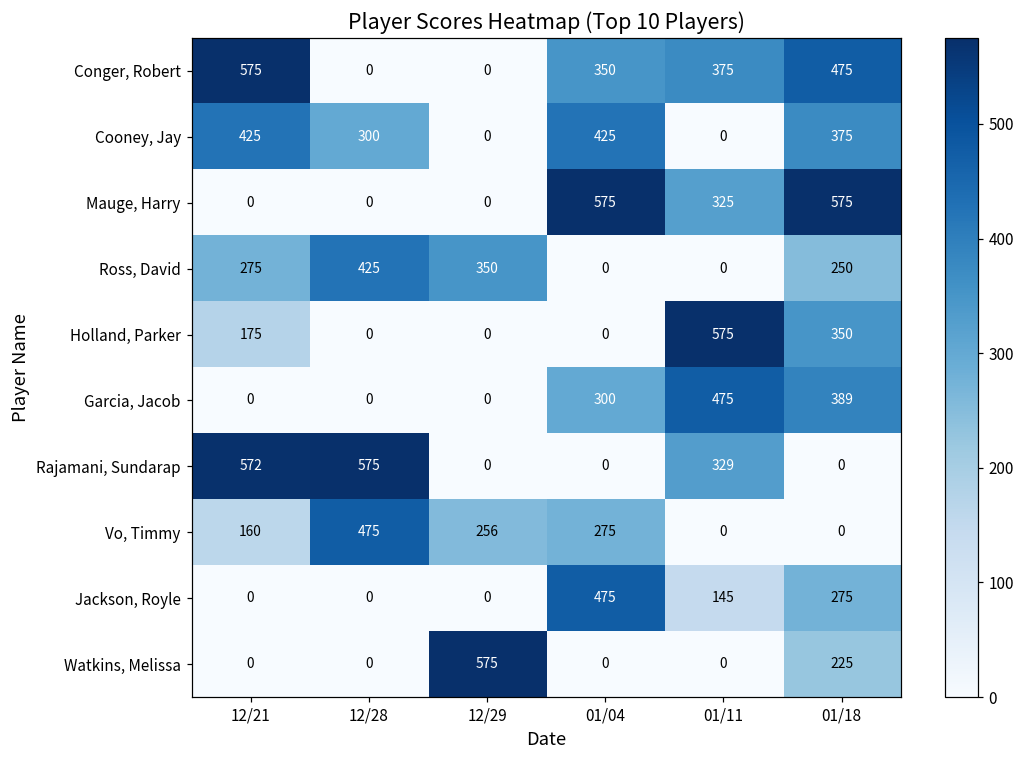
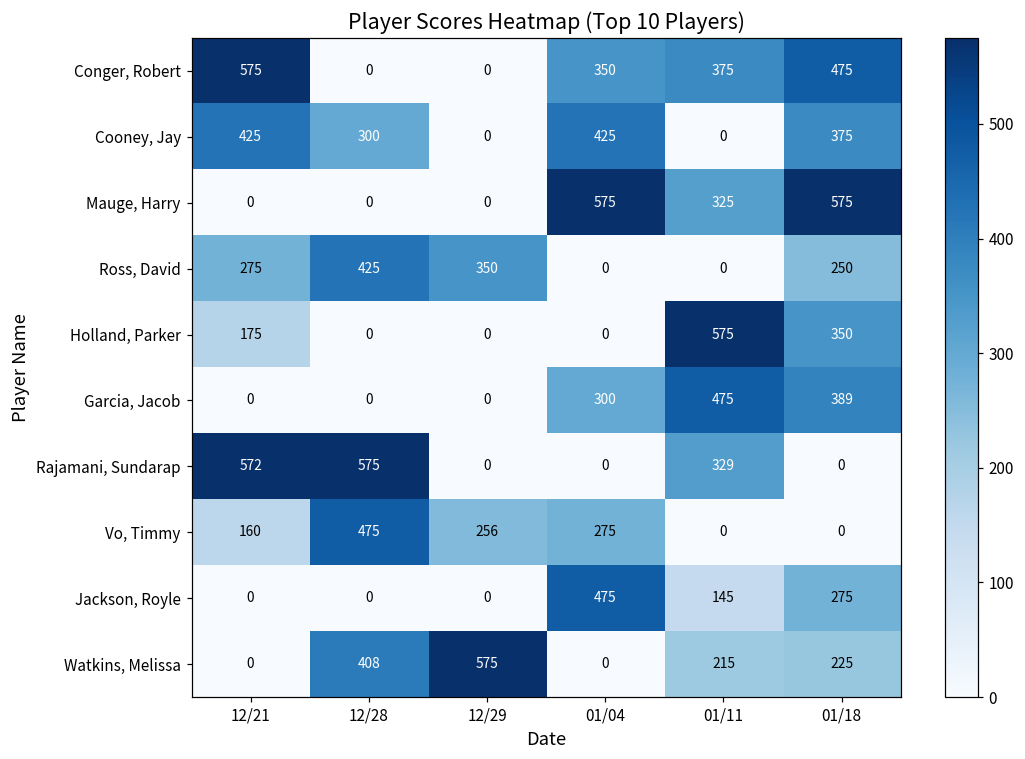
  {
    "Conger, Robert": {
      "12/21": 575,
      "12/28": 0,
      "12/29": 0,
      "01/04": 350,
      "01/11": 375,
      "01/18": 475
    },
    "Cooney, Jay": {
      "12/21": 425,
      "12/28": 300,
      "12/29": 0,
      "01/04": 425,
      "01/11": 0,
      "01/18": 375
    },
    "Mauge, Harry": {
      "12/21": 0,
      "12/28": 0,
      "12/29": 0,
      "01/04": 575,
      "01/11": 325,
      "01/18": 575
    },
    "Ross, David": {
      "12/21": 275,
      "12/28": 425,
      "12/29": 350,
      "01/04": 0,
      "01/11": 0,
      "01/18": 250
    },
    "Holland, Parker": {
      "12/21": 175,
      "12/28": 0,
      "12/29": 0,
      "01/04": 0,
      "01/11": 575,
      "01/18": 350
    },
    "Garcia, Jacob": {
      "12/21": 0,
      "12/28": 0,
      "12/29": 0,
      "01/04": 300,
      "01/11": 475,
      "01/18": 389
    },
    "Rajamani, Sundarap": {
      "12/21": 572,
      "12/28": 575,
      "12/29": 0,
      "01/04": 0,
      "01/11": 329,
      "01/18": 0
    },
    "Vo, Timmy": {
      "12/21": 160,
      "12/28": 475,
      "12/29": 256,
      "01/04": 275,
      "01/11": 0,
      "01/18": 0
    },
    "Jackson, Royle": {
      "12/21": 0,
      "12/28": 0,
      "12/29": 0,
      "01/04": 475,
      "01/11": 145,
      "01/18": 275
    },
    "Watkins, Melissa": {
      "12/21": 0,
-     "12/28": 0,
+     "12/28": 408,
      "12/29": 575,
      "01/04": 0,
-     "01/11": 0,
+     "01/11": 215,
      "01/18": 225
    }
  }
